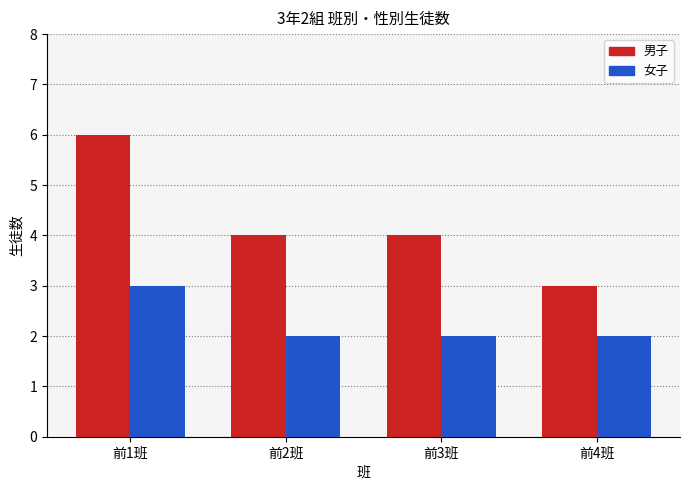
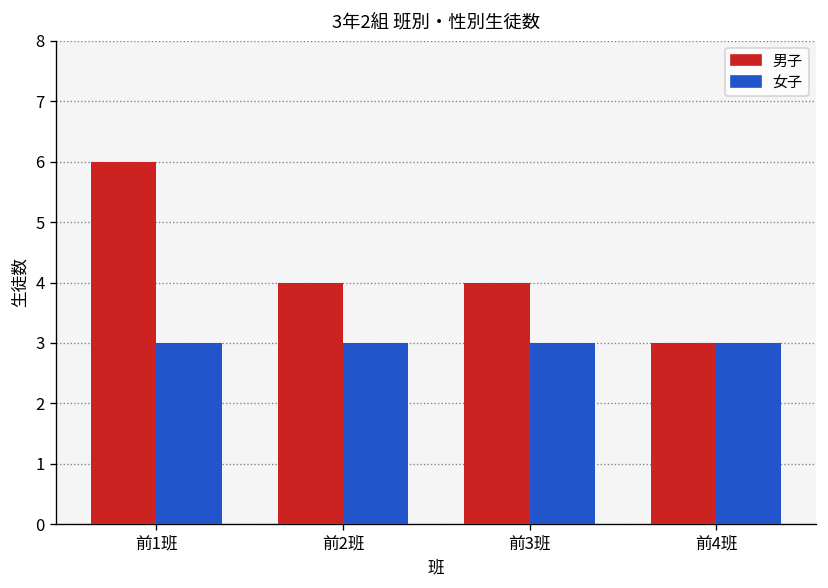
  {
    "男子": {
      "前1班": 6,
      "前2班": 4,
      "前3班": 4,
      "前4班": 3
    },
    "女子": {
      "前1班": 3,
-     "前2班": 2,
-     "前3班": 2,
-     "前4班": 2
+     "前2班": 3,
+     "前3班": 3,
+     "前4班": 3
    }
  }
